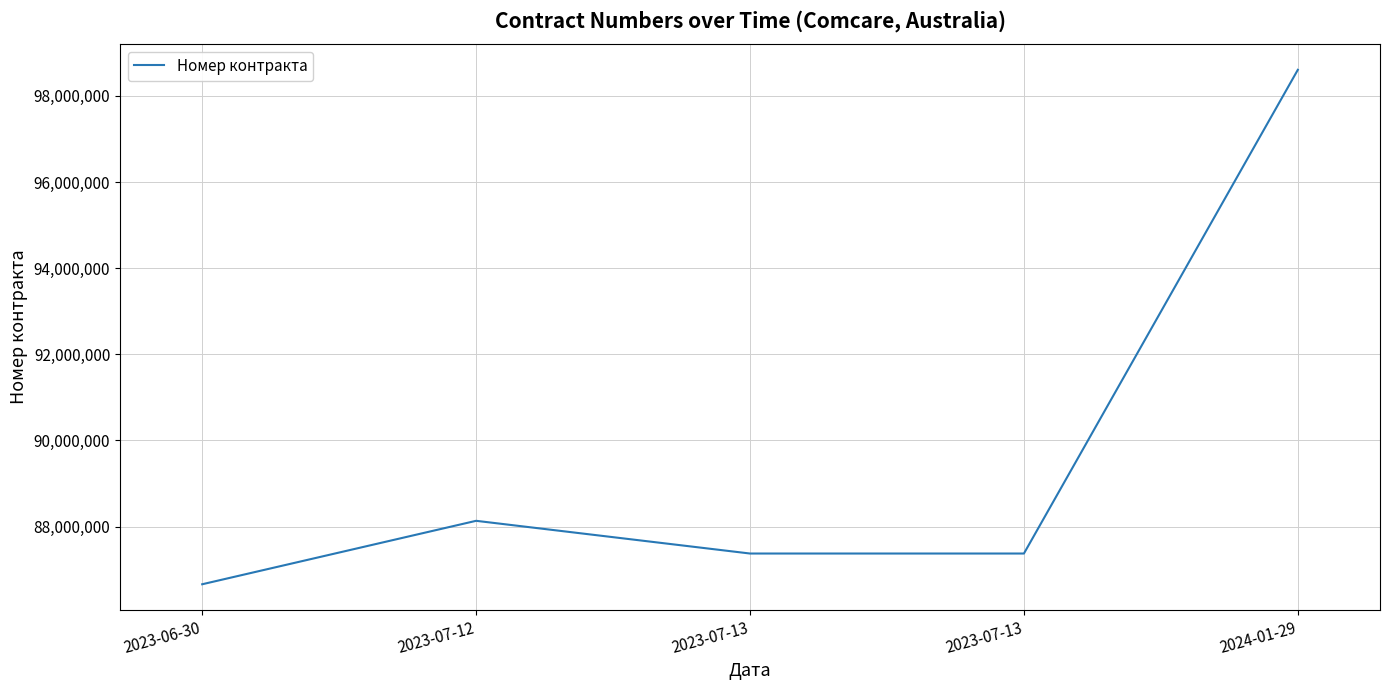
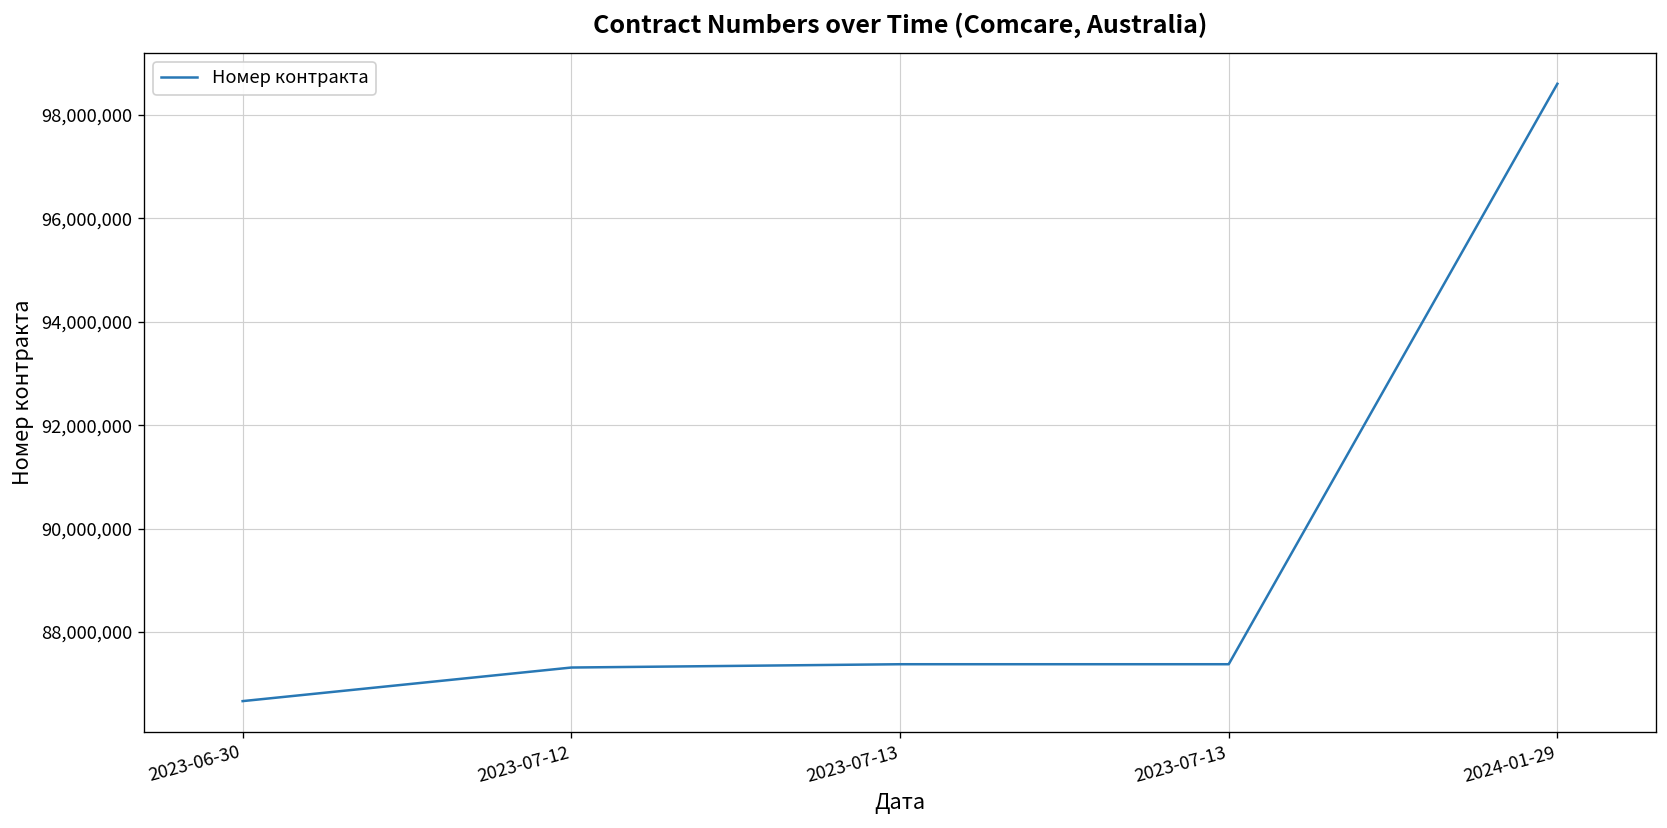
  {
    "2023-06-30": "86,700,000",
-   "2023-07-12": "88,100,000",
+   "2023-07-12": "87,300,000",
    "2024-01-29": "98,600,000"
  }
